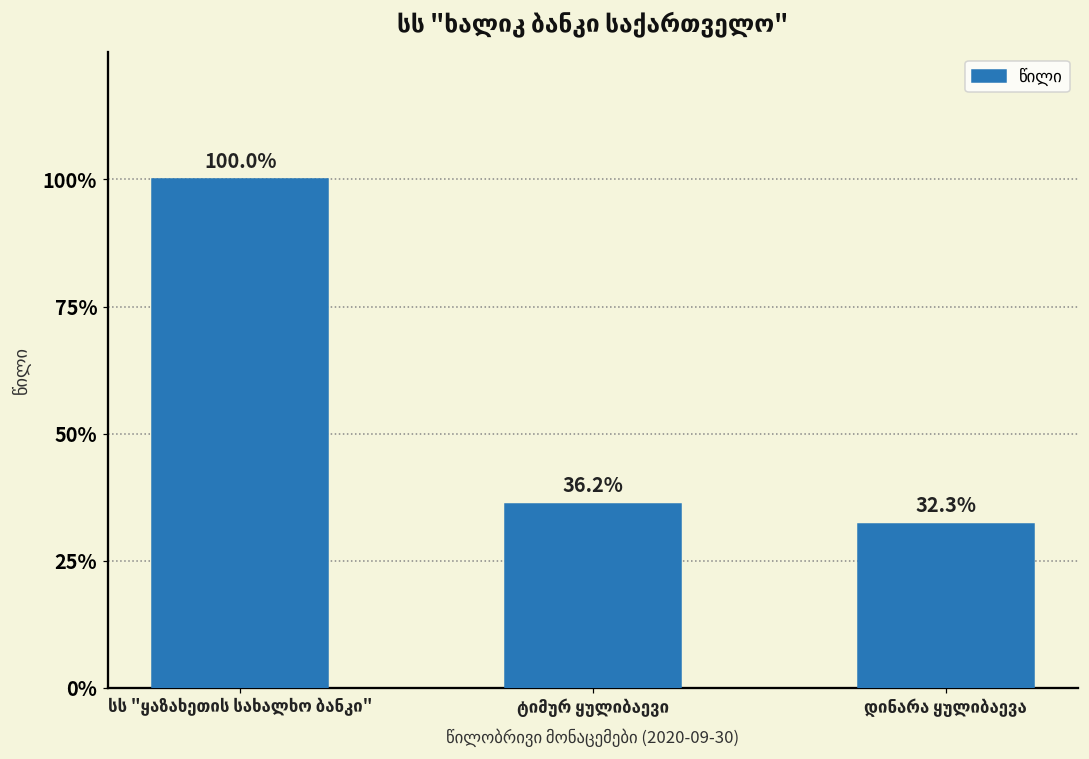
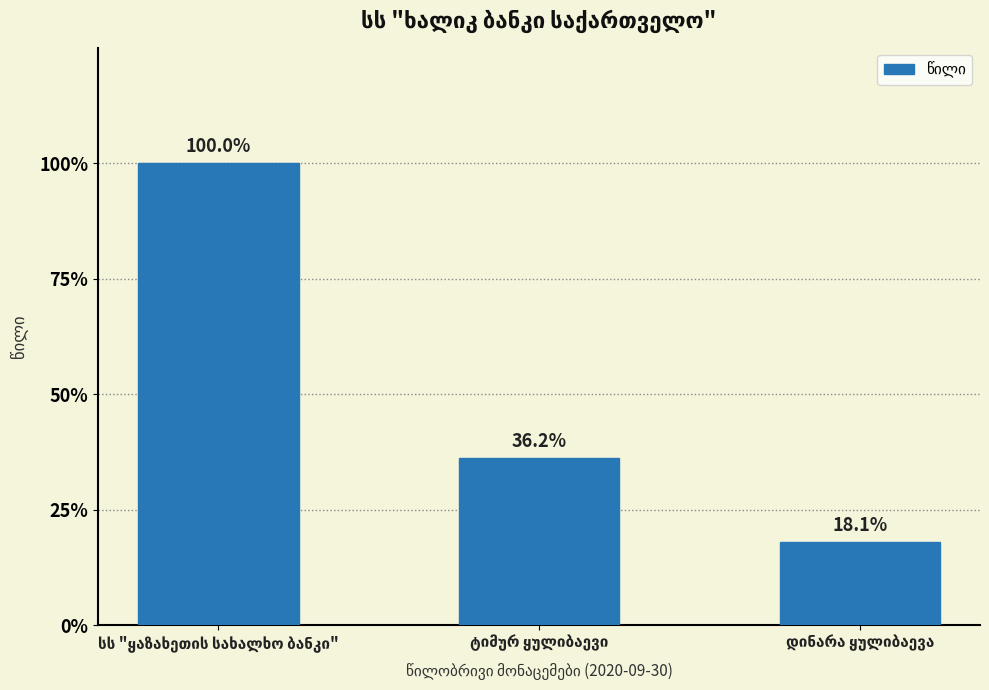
  {
    "სს \"ყაზახეთის სახალხო ბანკი\"": "100.0%",
    "ტიმურ ყულიბაევი": "36.2%",
-   "დინარა ყულიბაევა": "32.3%"
+   "დინარა ყულიბაევა": "18.1%"
  }
